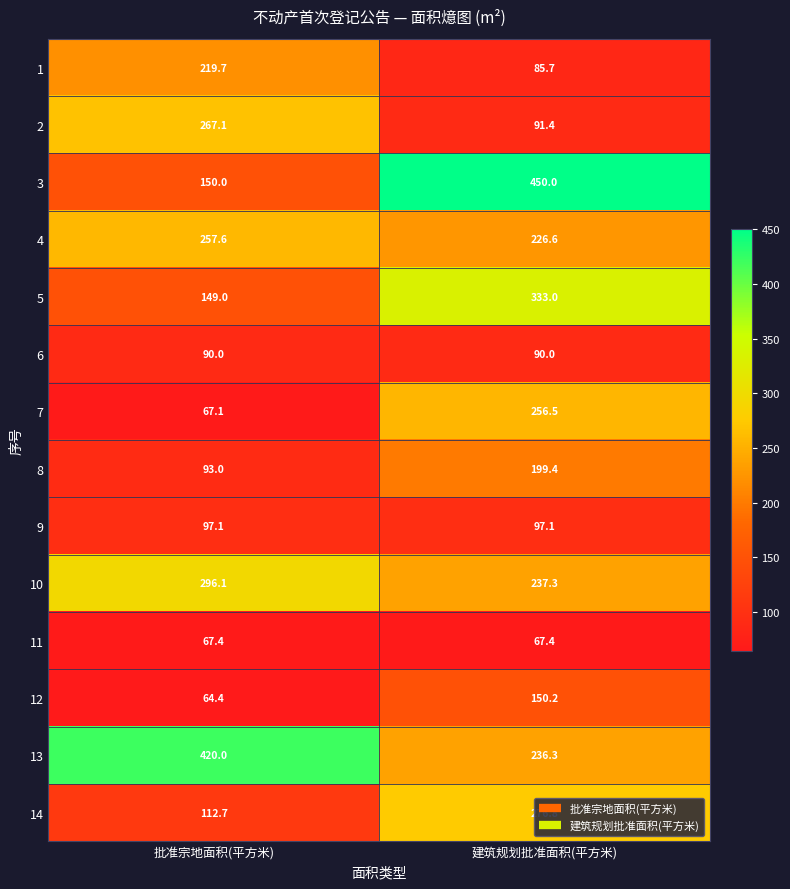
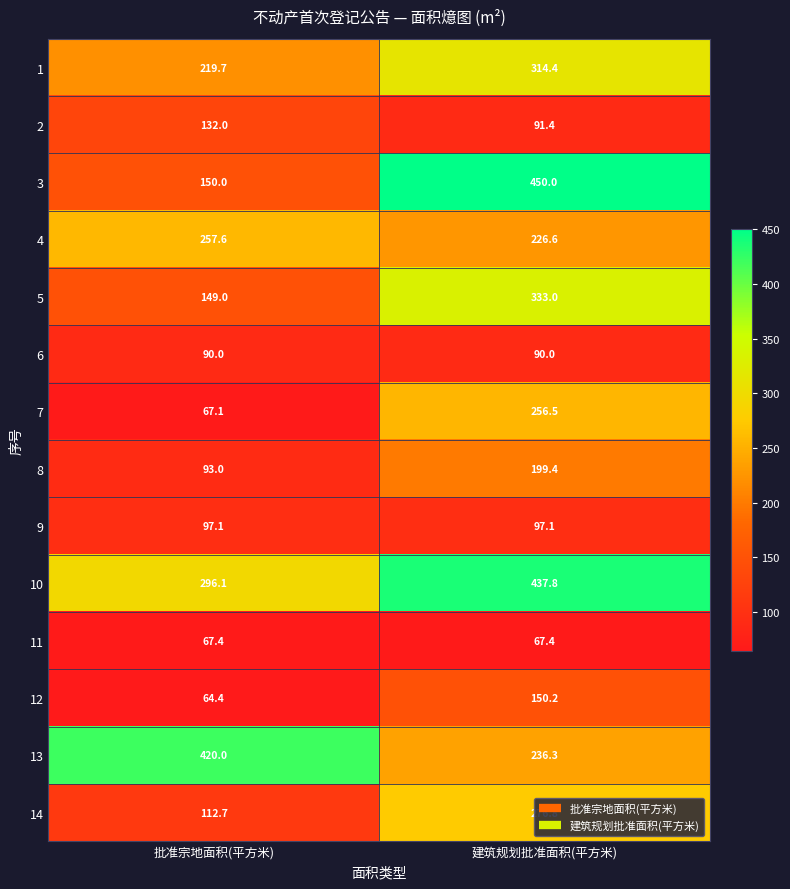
  {
    "1": {
      "批准宗地面积(平方米)": 219.7,
-     "建筑规划批准面积(平方米)": 85.7
+     "建筑规划批准面积(平方米)": 314.4
    },
    "2": {
-     "批准宗地面积(平方米)": 267.1,
+     "批准宗地面积(平方米)": 132.0,
      "建筑规划批准面积(平方米)": 91.4
    },
    "3": {
      "批准宗地面积(平方米)": 150.0,
      "建筑规划批准面积(平方米)": 450.0
    },
    "4": {
      "批准宗地面积(平方米)": 257.6,
      "建筑规划批准面积(平方米)": 226.6
    },
    "5": {
      "批准宗地面积(平方米)": 149.0,
      "建筑规划批准面积(平方米)": 333.0
    },
    "6": {
      "批准宗地面积(平方米)": 90.0,
      "建筑规划批准面积(平方米)": 90.0
    },
    "7": {
      "批准宗地面积(平方米)": 67.1,
      "建筑规划批准面积(平方米)": 256.5
    },
    "8": {
      "批准宗地面积(平方米)": 93.0,
      "建筑规划批准面积(平方米)": 199.4
    },
    "9": {
      "批准宗地面积(平方米)": 97.1,
      "建筑规划批准面积(平方米)": 97.1
    },
    "10": {
      "批准宗地面积(平方米)": 296.1,
-     "建筑规划批准面积(平方米)": 237.3
+     "建筑规划批准面积(平方米)": 437.8
    },
    "11": {
      "批准宗地面积(平方米)": 67.4,
      "建筑规划批准面积(平方米)": 67.4
    },
    "12": {
      "批准宗地面积(平方米)": 64.4,
      "建筑规划批准面积(平方米)": 150.2
    },
    "13": {
      "批准宗地面积(平方米)": 420.0,
      "建筑规划批准面积(平方米)": 236.3
    },
    "14": {
      "批准宗地面积(平方米)": 112.7
    }
  }
